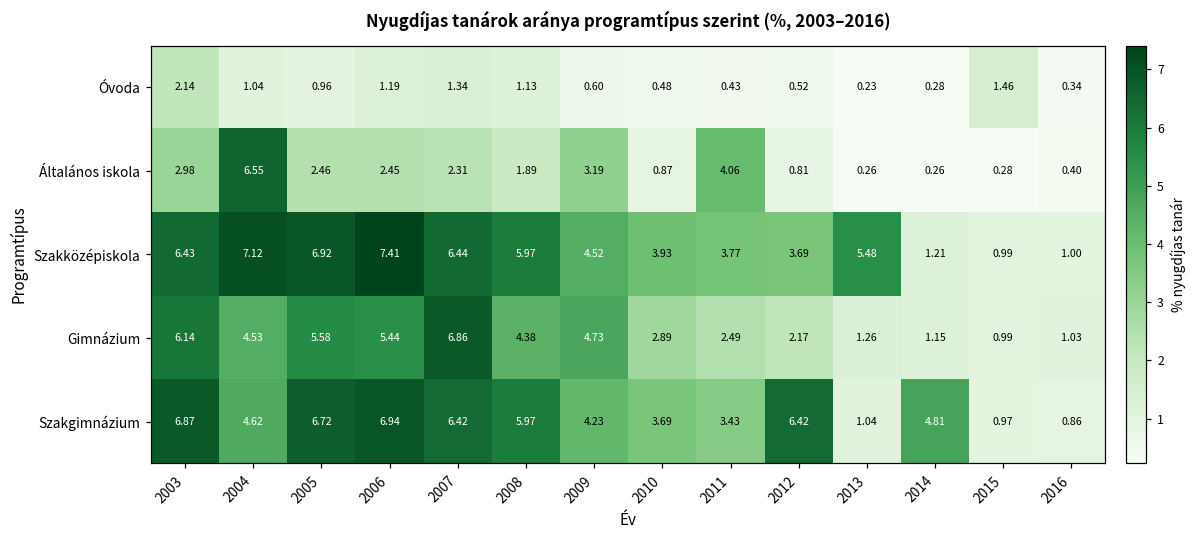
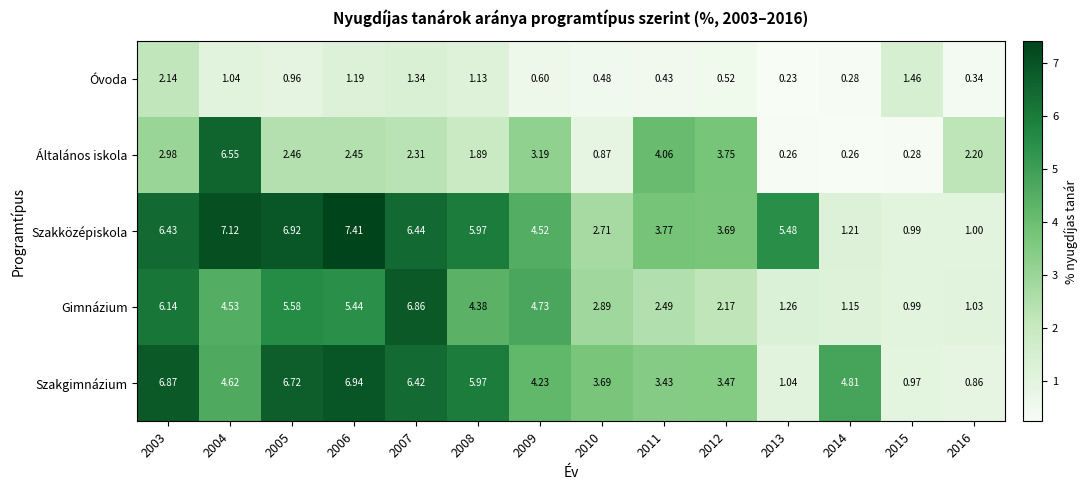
  {
    "Óvoda": {
      "2003": 2.14,
      "2004": 1.04,
      "2005": 0.96,
      "2006": 1.19,
      "2007": 1.34,
      "2008": 1.13,
      "2009": 0.60,
      "2010": 0.48,
      "2011": 0.43,
      "2012": 0.52,
      "2013": 0.23,
      "2014": 0.28,
      "2015": 1.46,
      "2016": 0.34
    },
    "Általános iskola": {
      "2003": 2.98,
      "2004": 6.55,
      "2005": 2.46,
      "2006": 2.45,
      "2007": 2.31,
      "2008": 1.89,
      "2009": 3.19,
      "2010": 0.87,
      "2011": 4.06,
-     "2012": 0.81,
+     "2012": 3.75,
      "2013": 0.26,
      "2014": 0.26,
      "2015": 0.28,
-     "2016": 0.40
+     "2016": 2.20
    },
    "Szakközépiskola": {
      "2003": 6.43,
      "2004": 7.12,
      "2005": 6.92,
      "2006": 7.41,
      "2007": 6.44,
      "2008": 5.97,
      "2009": 4.52,
-     "2010": 3.93,
+     "2010": 2.71,
      "2011": 3.77,
      "2012": 3.69,
      "2013": 5.48,
      "2014": 1.21,
      "2015": 0.99,
      "2016": 1.00
    },
    "Gimnázium": {
      "2003": 6.14,
      "2004": 4.53,
      "2005": 5.58,
      "2006": 5.44,
      "2007": 6.86,
      "2008": 4.38,
      "2009": 4.73,
      "2010": 2.89,
      "2011": 2.49,
      "2012": 2.17,
      "2013": 1.26,
      "2014": 1.15,
      "2015": 0.99,
      "2016": 1.03
    },
    "Szakgimnázium": {
      "2003": 6.87,
      "2004": 4.62,
      "2005": 6.72,
      "2006": 6.94,
      "2007": 6.42,
      "2008": 5.97,
      "2009": 4.23,
      "2010": 3.69,
      "2011": 3.43,
-     "2012": 6.42,
+     "2012": 3.47,
      "2013": 1.04,
      "2014": 4.81,
      "2015": 0.97,
      "2016": 0.86
    }
  }
